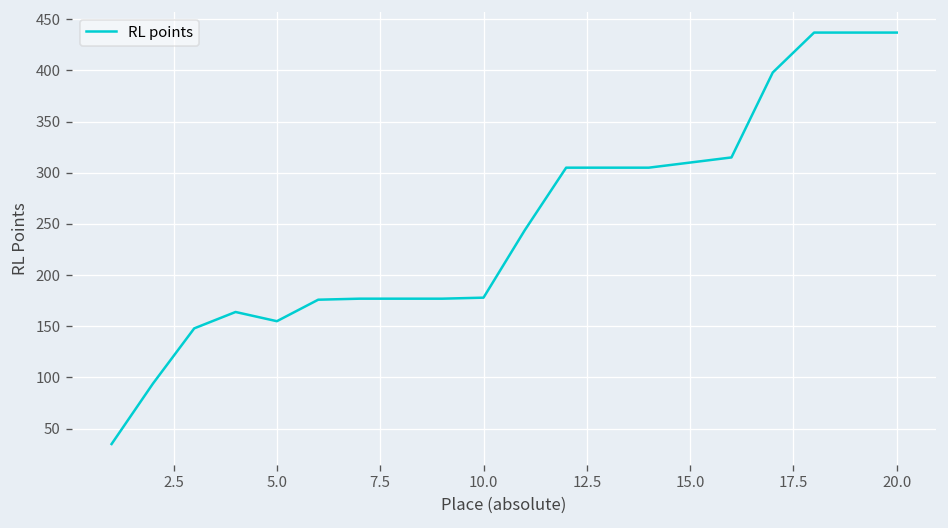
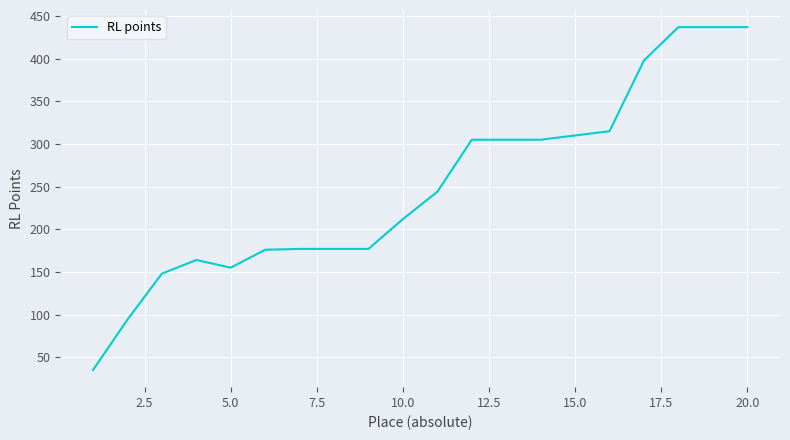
  {
    "5.0": 160,
-   "10.0": 180,
+   "10.0": 210,
    "15.0": 310,
    "20.0": 440
  }
